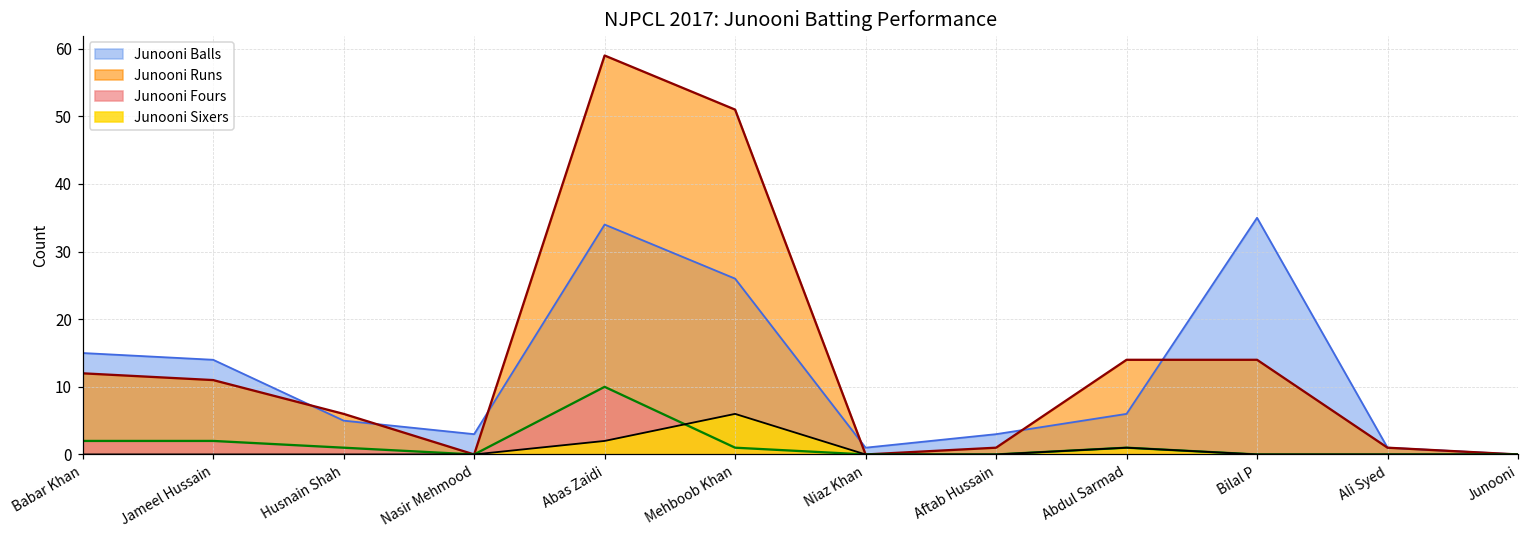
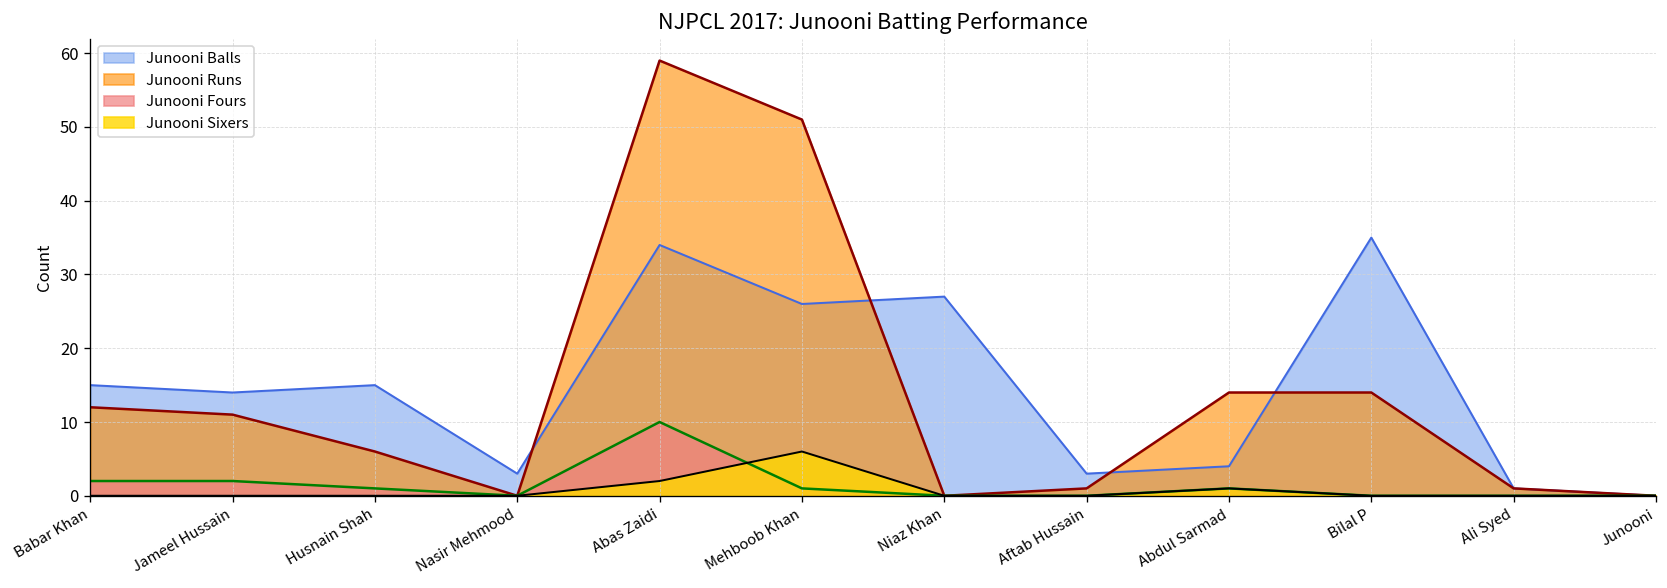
  {
    "Junooni Balls": {
      "Babar Khan": 15,
      "Jameel Hussain": 14,
-     "Husnain Shah": 5,
+     "Husnain Shah": 15,
      "Nasir Mehmood": 3,
      "Abas Zaidi": 34,
      "Mehboob Khan": 26,
-     "Niaz Khan": 1,
+     "Niaz Khan": 27,
      "Aftab Hussain": 3,
-     "Abdul Sarmad": 6,
+     "Abdul Sarmad": 4,
      "Bilal P": 35
    },
    "Junooni Runs": {
      "Babar Khan": 12,
      "Jameel Hussain": 11,
      "Husnain Shah": 6,
      "Abas Zaidi": 59,
      "Mehboob Khan": 51,
      "Aftab Hussain": 1,
      "Abdul Sarmad": 14,
      "Bilal P": 14
    },
    "Junooni Fours": {
      "Babar Khan": 2,
      "Jameel Hussain": 2,
      "Husnain Shah": 1,
      "Abas Zaidi": 10,
      "Mehboob Khan": 1
    },
    "Junooni Sixers": {
      "Babar Khan": 0,
      "Jameel Hussain": 0,
      "Husnain Shah": 0,
      "Abas Zaidi": 2,
      "Mehboob Khan": 6
    }
  }
